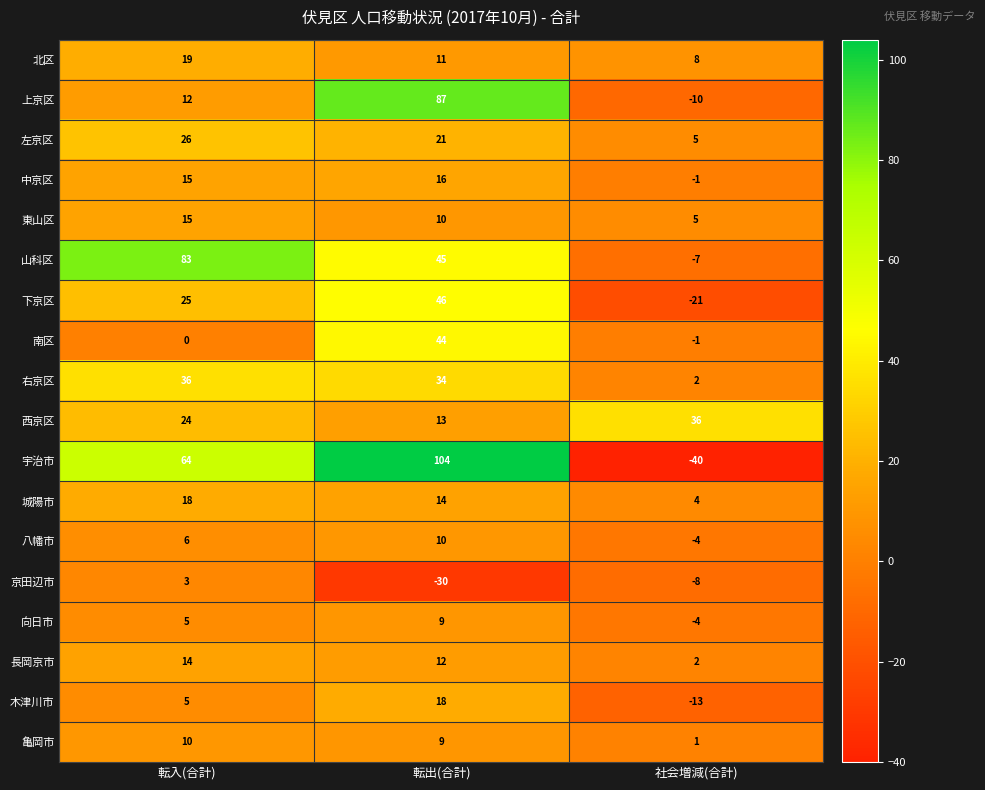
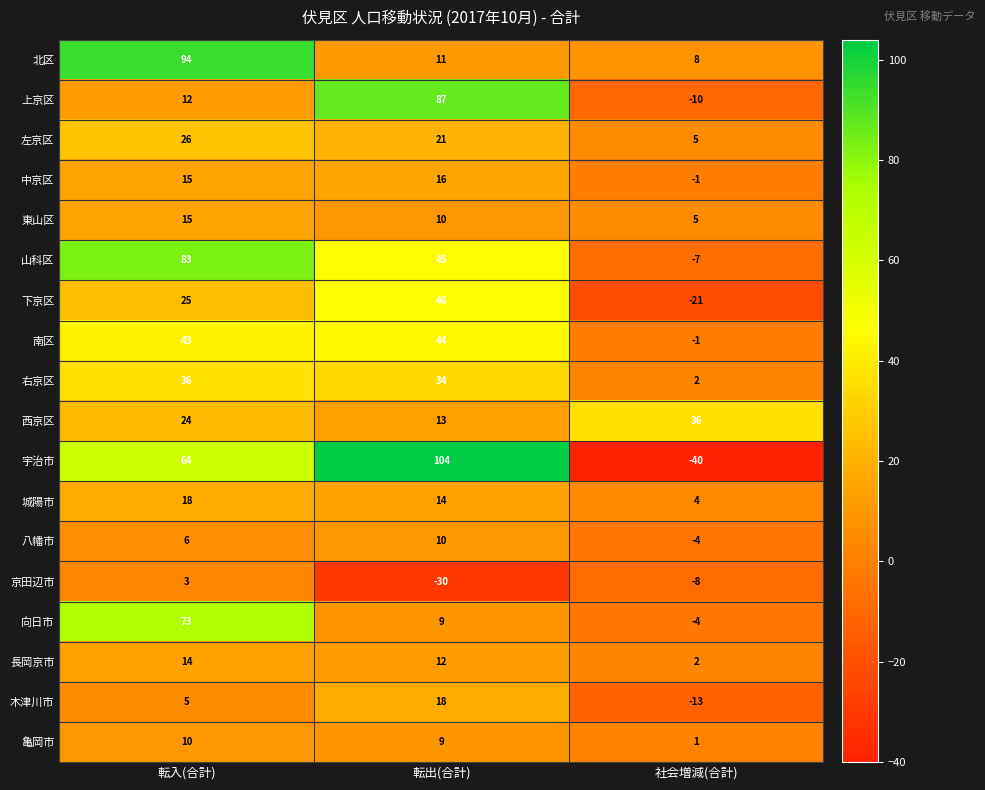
  {
    "北区": {
-     "転入(合計)": 19,
+     "転入(合計)": 94,
      "転出(合計)": 11,
      "社会増減(合計)": 8
    },
    "上京区": {
      "転入(合計)": 12,
      "転出(合計)": 87,
      "社会増減(合計)": -10
    },
    "左京区": {
      "転入(合計)": 26,
      "転出(合計)": 21,
      "社会増減(合計)": 5
    },
    "中京区": {
      "転入(合計)": 15,
      "転出(合計)": 16,
      "社会増減(合計)": -1
    },
    "東山区": {
      "転入(合計)": 15,
      "転出(合計)": 10,
      "社会増減(合計)": 5
    },
    "山科区": {
      "転入(合計)": 83,
      "転出(合計)": 45,
      "社会増減(合計)": -7
    },
    "下京区": {
      "転入(合計)": 25,
      "転出(合計)": 46,
      "社会増減(合計)": -21
    },
    "南区": {
-     "転入(合計)": 0,
+     "転入(合計)": 43,
      "転出(合計)": 44,
      "社会増減(合計)": -1
    },
    "右京区": {
      "転入(合計)": 36,
      "転出(合計)": 34,
      "社会増減(合計)": 2
    },
    "西京区": {
      "転入(合計)": 24,
      "転出(合計)": 13,
      "社会増減(合計)": 36
    },
    "宇治市": {
      "転入(合計)": 64,
      "転出(合計)": 104,
      "社会増減(合計)": -40
    },
    "城陽市": {
      "転入(合計)": 18,
      "転出(合計)": 14,
      "社会増減(合計)": 4
    },
    "八幡市": {
      "転入(合計)": 6,
      "転出(合計)": 10,
      "社会増減(合計)": -4
    },
    "京田辺市": {
      "転入(合計)": 3,
      "転出(合計)": -30,
      "社会増減(合計)": -8
    },
    "向日市": {
-     "転入(合計)": 5,
+     "転入(合計)": 73,
      "転出(合計)": 9,
      "社会増減(合計)": -4
    },
    "長岡京市": {
      "転入(合計)": 14,
      "転出(合計)": 12,
      "社会増減(合計)": 2
    },
    "木津川市": {
      "転入(合計)": 5,
      "転出(合計)": 18,
      "社会増減(合計)": -13
    },
    "亀岡市": {
      "転入(合計)": 10,
      "転出(合計)": 9,
      "社会増減(合計)": 1
    }
  }
